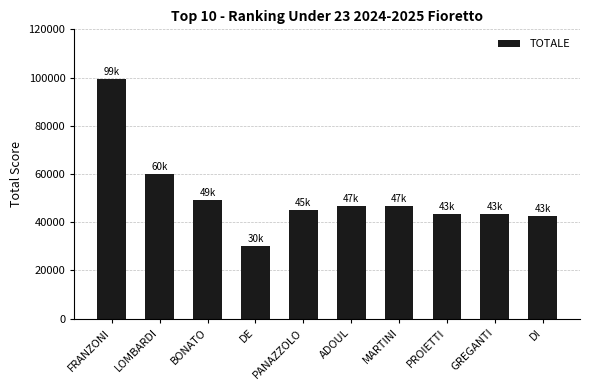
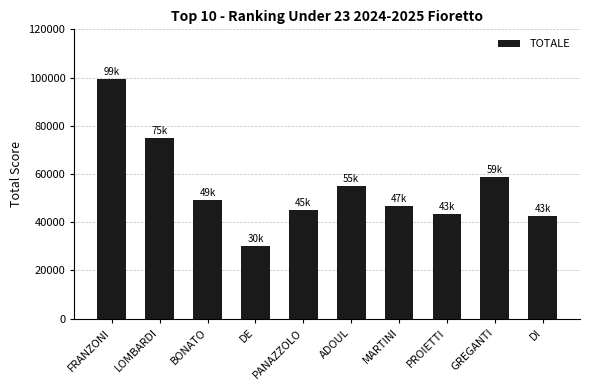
  {
    "FRANZONI": "99k",
-   "LOMBARDI": "60k",
+   "LOMBARDI": "75k",
    "BONATO": "49k",
    "DE": "30k",
    "PANAZZOLO": "45k",
-   "ADOUL": "47k",
+   "ADOUL": "55k",
    "MARTINI": "47k",
    "PROIETTI": "43k",
-   "GREGANTI": "43k",
+   "GREGANTI": "59k",
    "DI": "43k"
  }
